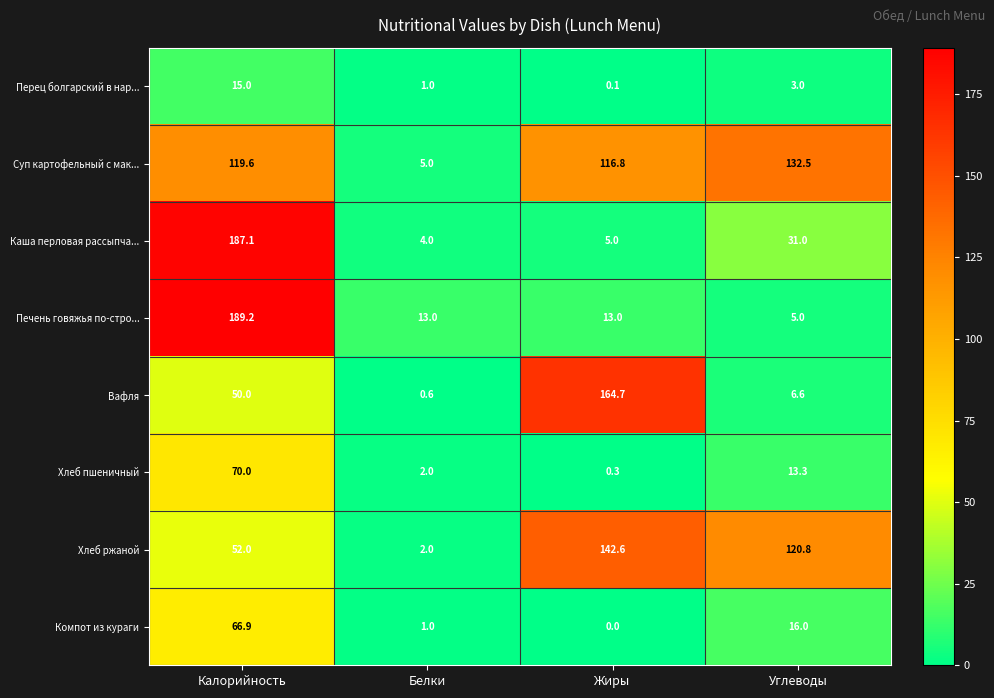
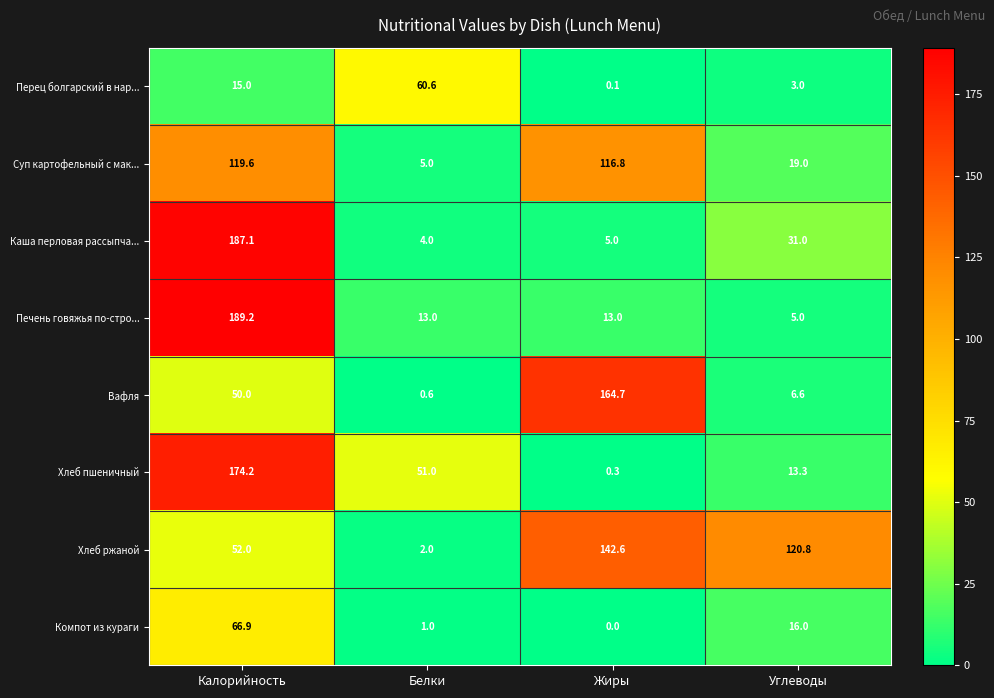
  {
    "Перец болгарский в нар...": {
      "Калорийность": 15.0,
-     "Белки": 1.0,
+     "Белки": 60.6,
      "Жиры": 0.1,
      "Углеводы": 3.0
    },
    "Суп картофельный с мак...": {
      "Калорийность": 119.6,
      "Белки": 5.0,
      "Жиры": 116.8,
-     "Углеводы": 132.5
+     "Углеводы": 19.0
    },
    "Каша перловая рассыпча...": {
      "Калорийность": 187.1,
      "Белки": 4.0,
      "Жиры": 5.0,
      "Углеводы": 31.0
    },
    "Печень говяжья по-стро...": {
      "Калорийность": 189.2,
      "Белки": 13.0,
      "Жиры": 13.0,
      "Углеводы": 5.0
    },
    "Вафля": {
      "Калорийность": 50.0,
      "Белки": 0.6,
      "Жиры": 164.7,
      "Углеводы": 6.6
    },
    "Хлеб пшеничный": {
-     "Калорийность": 70.0,
-     "Белки": 2.0,
+     "Калорийность": 174.2,
+     "Белки": 51.0,
      "Жиры": 0.3,
      "Углеводы": 13.3
    },
    "Хлеб ржаной": {
      "Калорийность": 52.0,
      "Белки": 2.0,
      "Жиры": 142.6,
      "Углеводы": 120.8
    },
    "Компот из кураги": {
      "Калорийность": 66.9,
      "Белки": 1.0,
      "Жиры": 0.0,
      "Углеводы": 16.0
    }
  }
